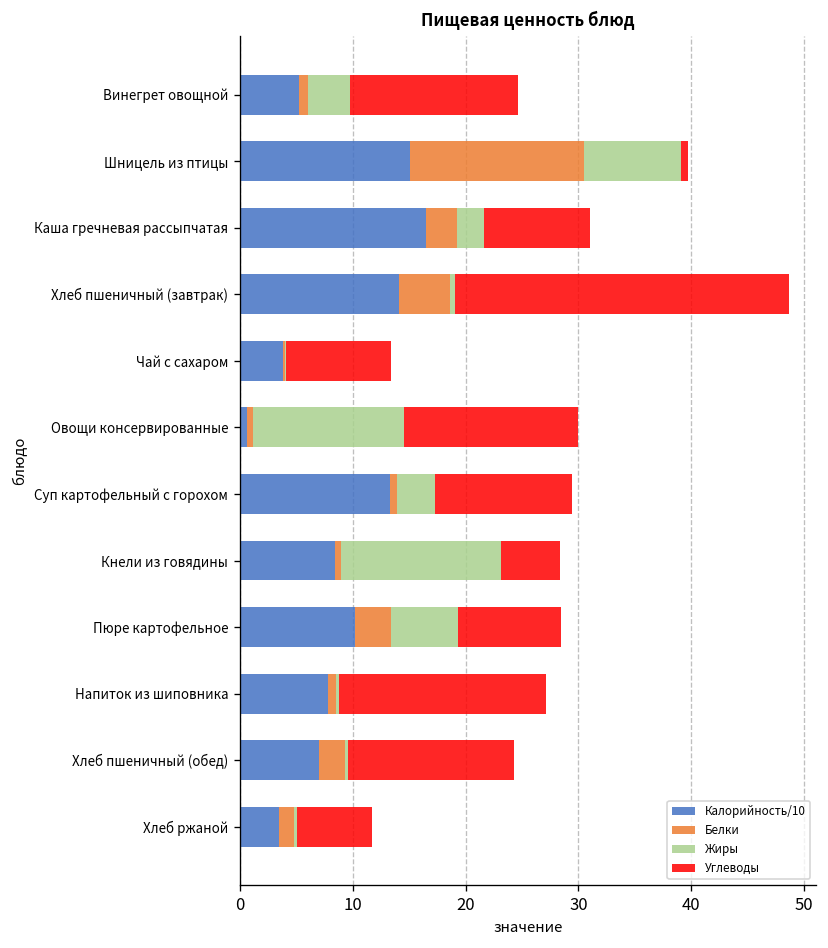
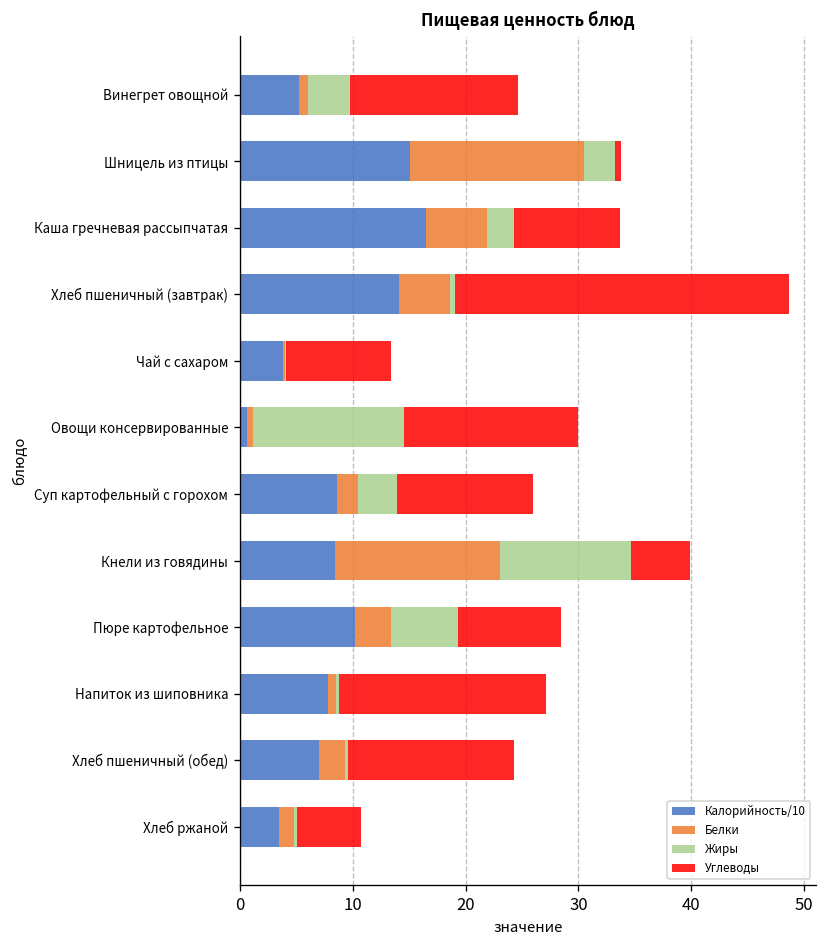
  {
    "Калорийность/10": {
      "Винегрет овощной": 5,
      "Шницель из птицы": 15,
      "Каша гречневая рассыпчатая": 17,
      "Хлеб пшеничный (завтрак)": 14,
      "Чай с сахаром": 4,
      "Овощи консервированные": 1,
-     "Суп картофельный с горохом": 13,
+     "Суп картофельный с горохом": 9,
      "Кнели из говядины": 8,
      "Пюре картофельное": 10,
      "Напиток из шиповника": 8,
      "Хлеб пшеничный (обед)": 7,
      "Хлеб ржаной": 3
    },
    "Белки": {
      "Винегрет овощной": 1,
      "Шницель из птицы": 15,
-     "Каша гречневая рассыпчатая": 3,
+     "Каша гречневая рассыпчатая": 5,
      "Хлеб пшеничный (завтрак)": 5,
      "Овощи консервированные": 0,
-     "Суп картофельный с горохом": 1,
-     "Кнели из говядины": 0,
+     "Суп картофельный с горохом": 2,
+     "Кнели из говядины": 15,
      "Пюре картофельное": 3,
      "Напиток из шиповника": 1,
      "Хлеб пшеничный (обед)": 2,
      "Хлеб ржаной": 1
    },
    "Жиры": {
      "Винегрет овощной": 4,
-     "Шницель из птицы": 9,
+     "Шницель из птицы": 3,
      "Каша гречневая рассыпчатая": 2,
      "Хлеб пшеничный (завтрак)": 0,
      "Овощи консервированные": 13,
      "Суп картофельный с горохом": 3,
-     "Кнели из говядины": 14,
+     "Кнели из говядины": 12,
      "Пюре картофельное": 6,
      "Напиток из шиповника": 0
    },
    "Углеводы": {
      "Винегрет овощной": 15,
      "Шницель из птицы": 1,
      "Каша гречневая рассыпчатая": 9,
      "Хлеб пшеничный (завтрак)": 30,
      "Чай с сахаром": 9,
      "Овощи консервированные": 15,
      "Суп картофельный с горохом": 12,
      "Кнели из говядины": 5,
      "Пюре картофельное": 9,
      "Напиток из шиповника": 18,
      "Хлеб пшеничный (обед)": 15,
-     "Хлеб ржаной": 7
+     "Хлеб ржаной": 6
    }
  }
